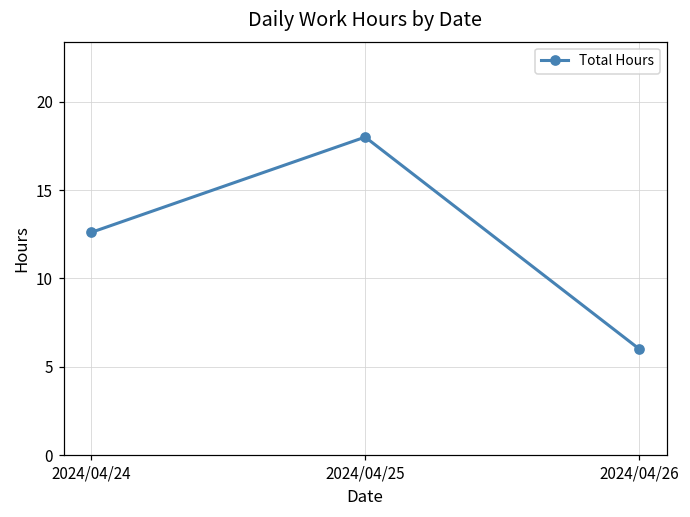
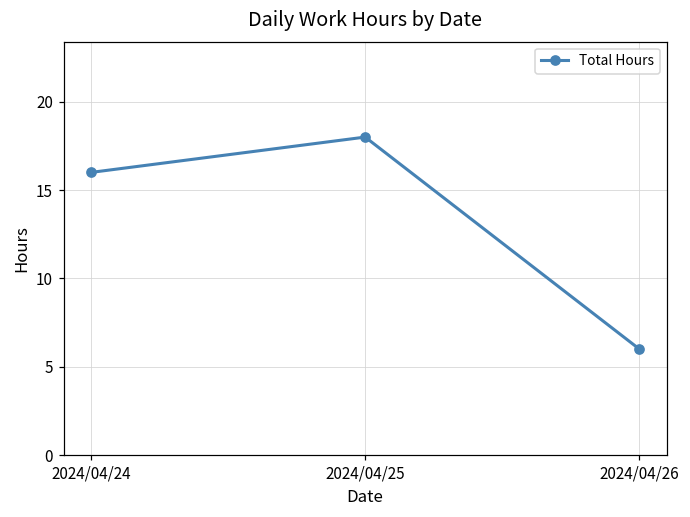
  {
-   "2024/04/24": 12.6,
+   "2024/04/24": 16.0,
    "2024/04/25": 18.0,
    "2024/04/26": 6.0
  }
